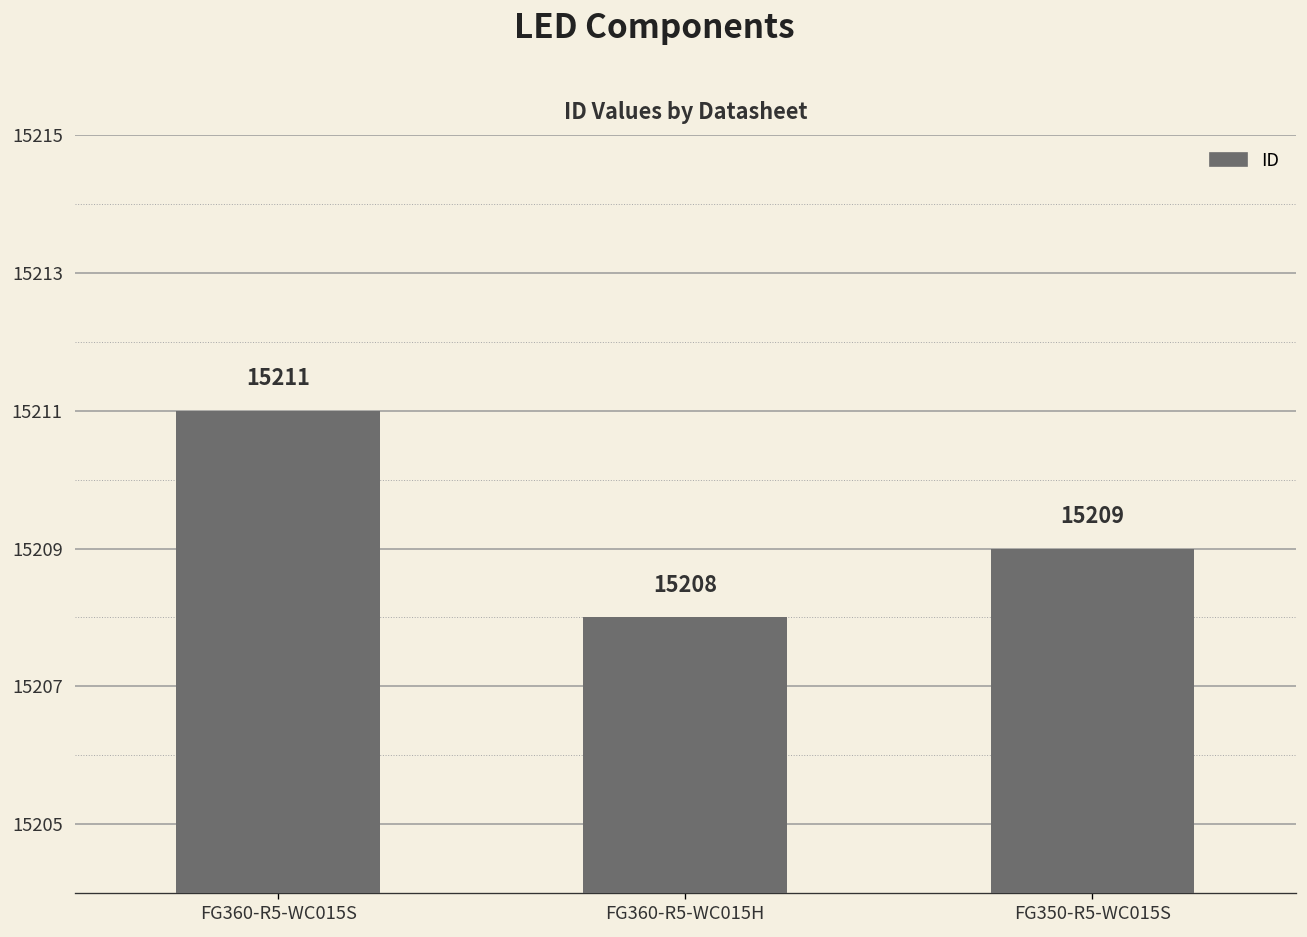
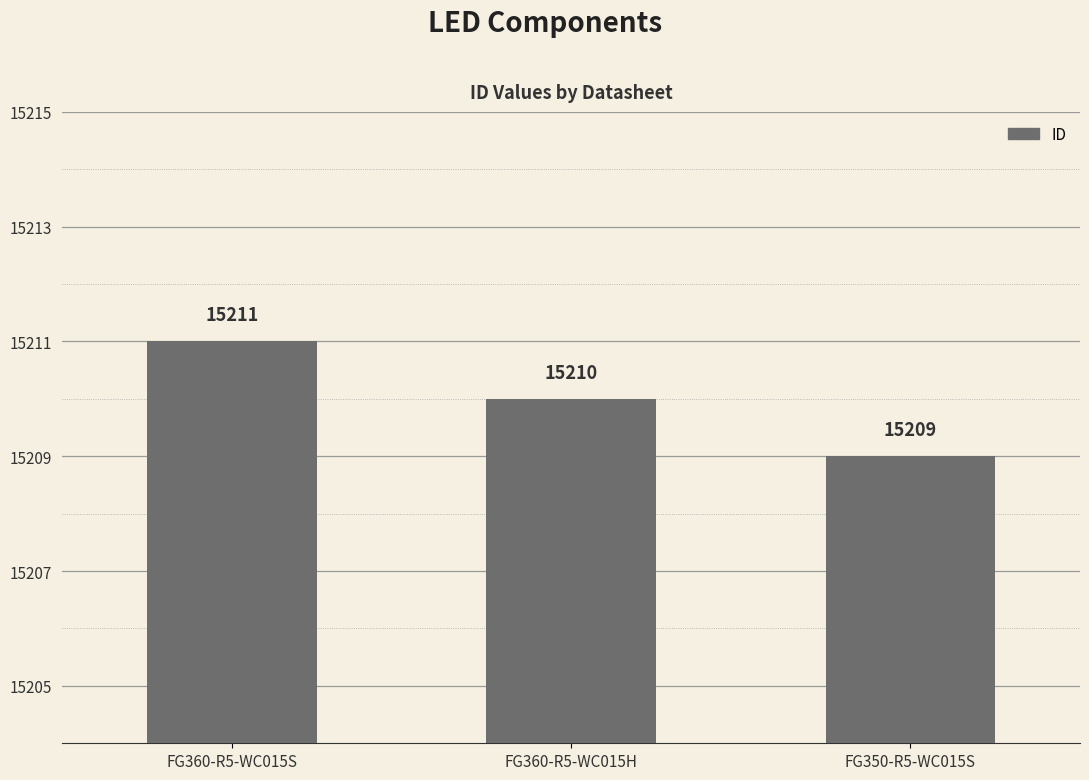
  {
    "FG360-R5-WC015S": 15211,
-   "FG360-R5-WC015H": 15208,
+   "FG360-R5-WC015H": 15210,
    "FG350-R5-WC015S": 15209
  }
